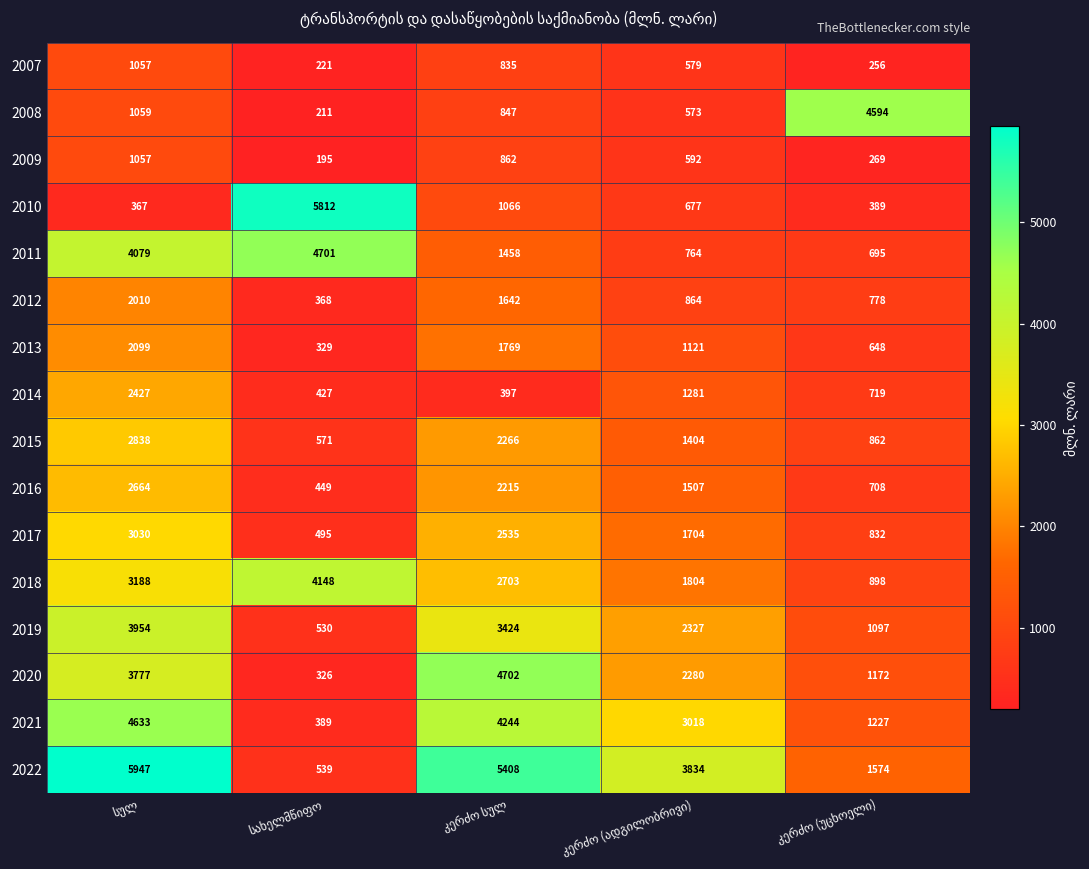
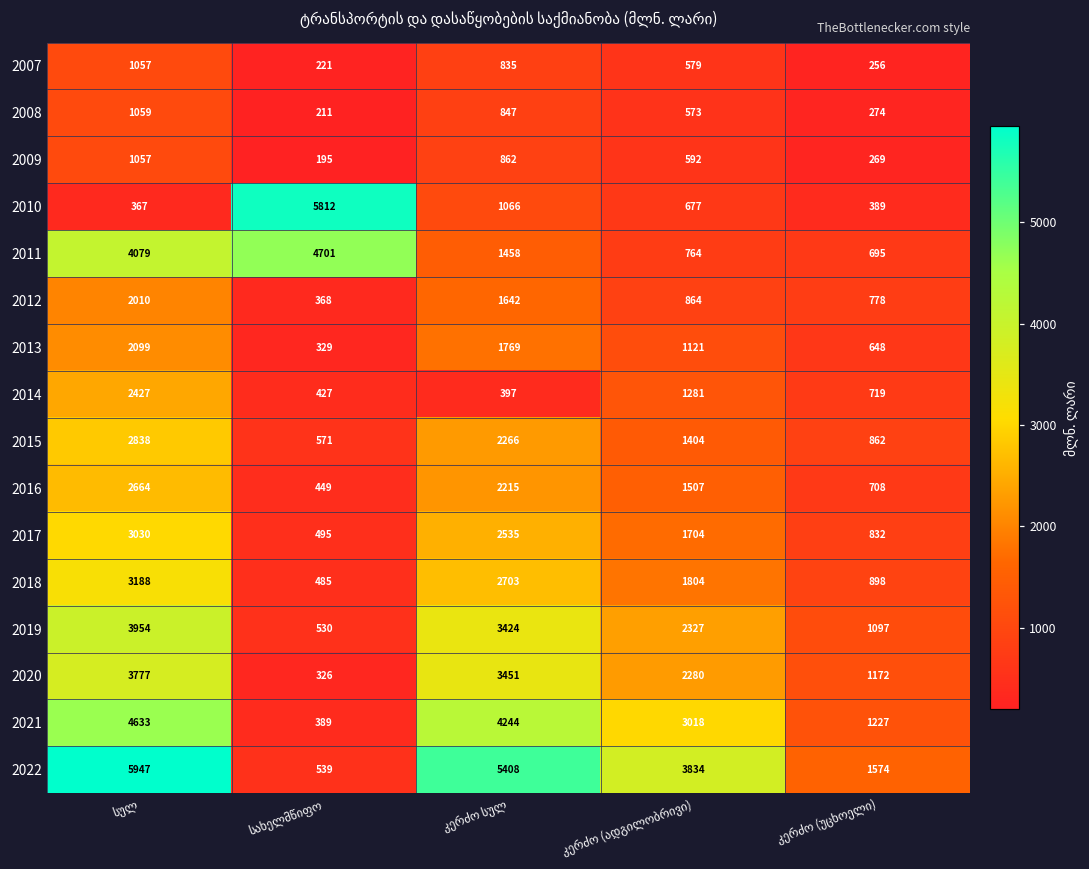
  {
    "2007": {
      "სულ": 1057,
      "სახელმწიფო": 221,
      "კერძო სულ": 835,
      "კერძო (ადგილობრივი)": 579,
      "კერძო (უცხოელი)": 256
    },
    "2008": {
      "სულ": 1059,
      "სახელმწიფო": 211,
      "კერძო სულ": 847,
      "კერძო (ადგილობრივი)": 573,
-     "კერძო (უცხოელი)": 4594
+     "კერძო (უცხოელი)": 274
    },
    "2009": {
      "სულ": 1057,
      "სახელმწიფო": 195,
      "კერძო სულ": 862,
      "კერძო (ადგილობრივი)": 592,
      "კერძო (უცხოელი)": 269
    },
    "2010": {
      "სულ": 367,
      "სახელმწიფო": 5812,
      "კერძო სულ": 1066,
      "კერძო (ადგილობრივი)": 677,
      "კერძო (უცხოელი)": 389
    },
    "2011": {
      "სულ": 4079,
      "სახელმწიფო": 4701,
      "კერძო სულ": 1458,
      "კერძო (ადგილობრივი)": 764,
      "კერძო (უცხოელი)": 695
    },
    "2012": {
      "სულ": 2010,
      "სახელმწიფო": 368,
      "კერძო სულ": 1642,
      "კერძო (ადგილობრივი)": 864,
      "კერძო (უცხოელი)": 778
    },
    "2013": {
      "სულ": 2099,
      "სახელმწიფო": 329,
      "კერძო სულ": 1769,
      "კერძო (ადგილობრივი)": 1121,
      "კერძო (უცხოელი)": 648
    },
    "2014": {
      "სულ": 2427,
      "სახელმწიფო": 427,
      "კერძო სულ": 397,
      "კერძო (ადგილობრივი)": 1281,
      "კერძო (უცხოელი)": 719
    },
    "2015": {
      "სულ": 2838,
      "სახელმწიფო": 571,
      "კერძო სულ": 2266,
      "კერძო (ადგილობრივი)": 1404,
      "კერძო (უცხოელი)": 862
    },
    "2016": {
      "სულ": 2664,
      "სახელმწიფო": 449,
      "კერძო სულ": 2215,
      "კერძო (ადგილობრივი)": 1507,
      "კერძო (უცხოელი)": 708
    },
    "2017": {
      "სულ": 3030,
      "სახელმწიფო": 495,
      "კერძო სულ": 2535,
      "კერძო (ადგილობრივი)": 1704,
      "კერძო (უცხოელი)": 832
    },
    "2018": {
      "სულ": 3188,
-     "სახელმწიფო": 4148,
+     "სახელმწიფო": 485,
      "კერძო სულ": 2703,
      "კერძო (ადგილობრივი)": 1804,
      "კერძო (უცხოელი)": 898
    },
    "2019": {
      "სულ": 3954,
      "სახელმწიფო": 530,
      "კერძო სულ": 3424,
      "კერძო (ადგილობრივი)": 2327,
      "კერძო (უცხოელი)": 1097
    },
    "2020": {
      "სულ": 3777,
      "სახელმწიფო": 326,
-     "კერძო სულ": 4702,
+     "კერძო სულ": 3451,
      "კერძო (ადგილობრივი)": 2280,
      "კერძო (უცხოელი)": 1172
    },
    "2021": {
      "სულ": 4633,
      "სახელმწიფო": 389,
      "კერძო სულ": 4244,
      "კერძო (ადგილობრივი)": 3018,
      "კერძო (უცხოელი)": 1227
    },
    "2022": {
      "სულ": 5947,
      "სახელმწიფო": 539,
      "კერძო სულ": 5408,
      "კერძო (ადგილობრივი)": 3834,
      "კერძო (უცხოელი)": 1574
    }
  }
